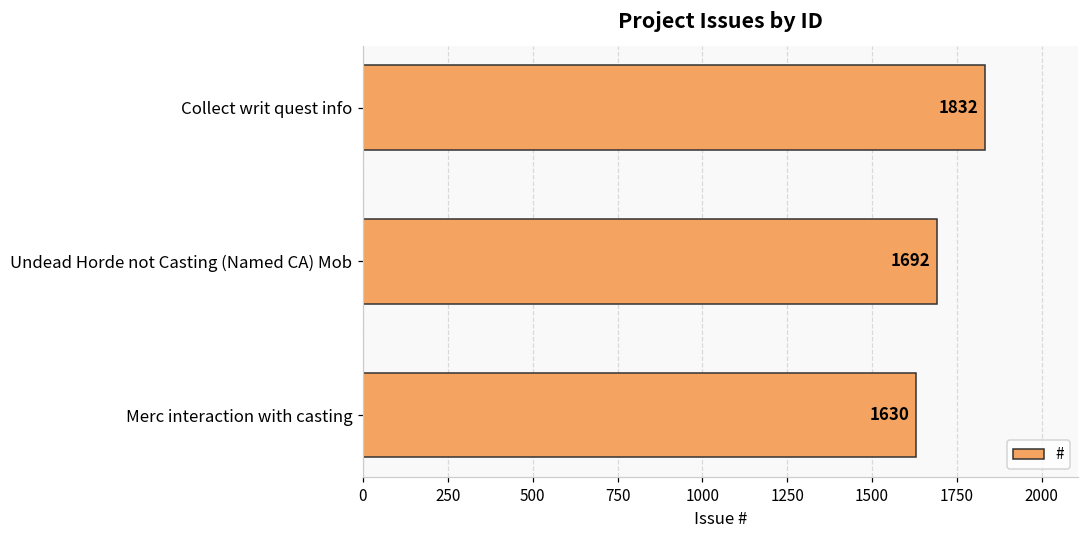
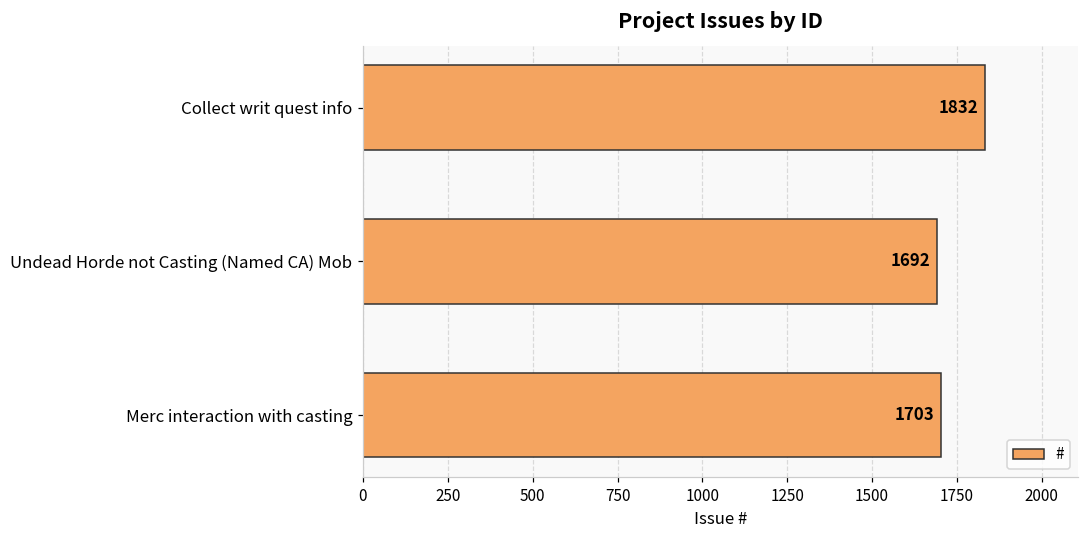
  {
    "Collect writ quest info": 1832,
    "Undead Horde not Casting (Named CA) Mob": 1692,
-   "Merc interaction with casting": 1630
+   "Merc interaction with casting": 1703
  }
